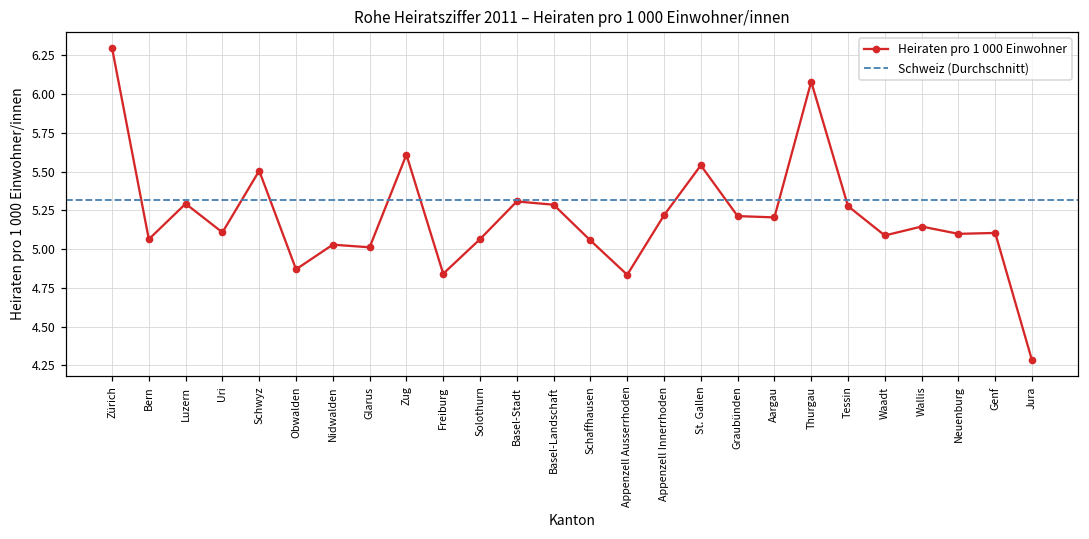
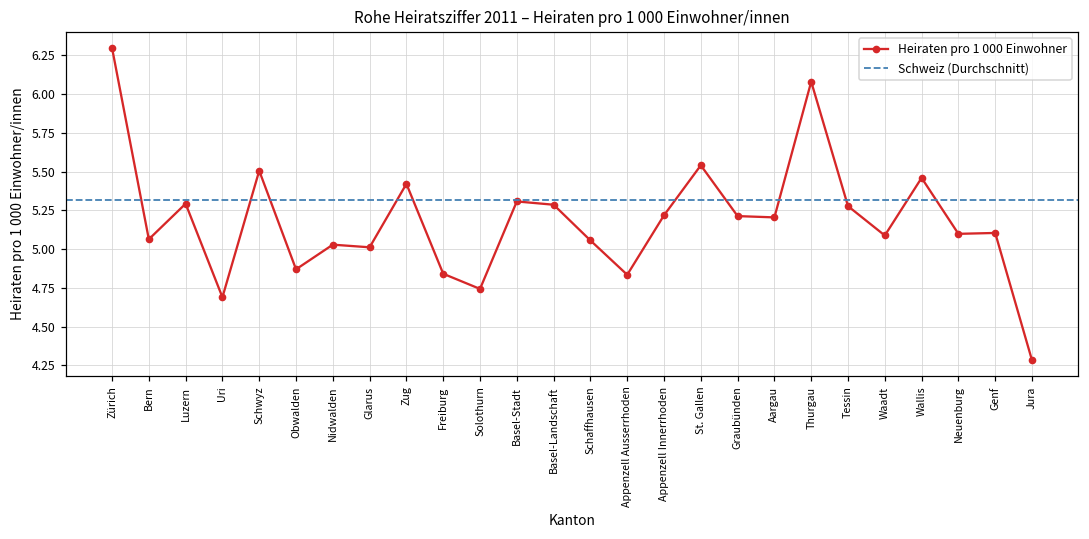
  {
    "Zürich": 6.30,
    "Bern": 5.06,
    "Luzern": 5.29,
-   "Uri": 5.11,
+   "Uri": 4.69,
    "Schwyz": 5.51,
    "Obwalden": 4.87,
    "Nidwalden": 5.03,
    "Glarus": 5.01,
-   "Zug": 5.61,
+   "Zug": 5.42,
    "Freiburg": 4.84,
-   "Solothurn": 5.06,
+   "Solothurn": 4.74,
    "Basel-Stadt": 5.31,
    "Basel-Landschaft": 5.29,
    "Schaffhausen": 5.06,
    "Appenzell Ausserrhoden": 4.83,
    "Appenzell Innerrhoden": 5.22,
    "St. Gallen": 5.54,
    "Graubünden": 5.21,
    "Aargau": 5.20,
    "Thurgau": 6.08,
    "Tessin": 5.28,
    "Waadt": 5.09,
-   "Wallis": 5.15,
+   "Wallis": 5.46,
    "Neuenburg": 5.10,
    "Genf": 5.10,
    "Jura": 4.28
  }
